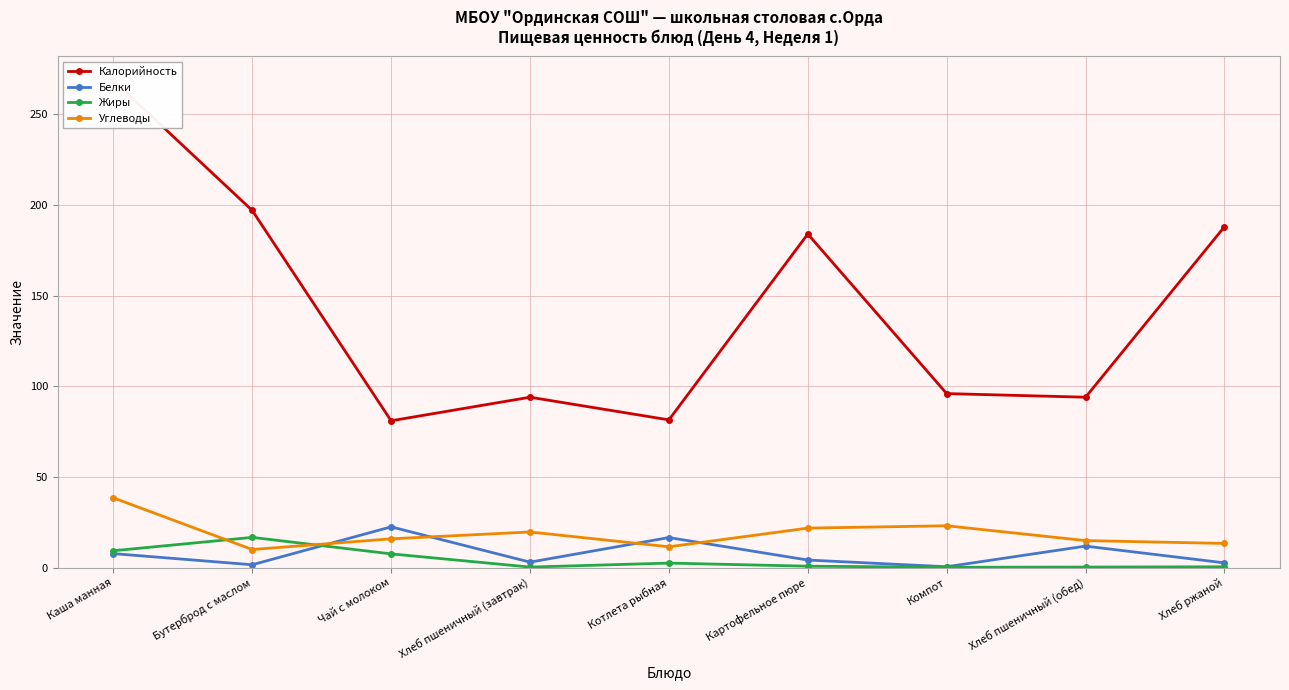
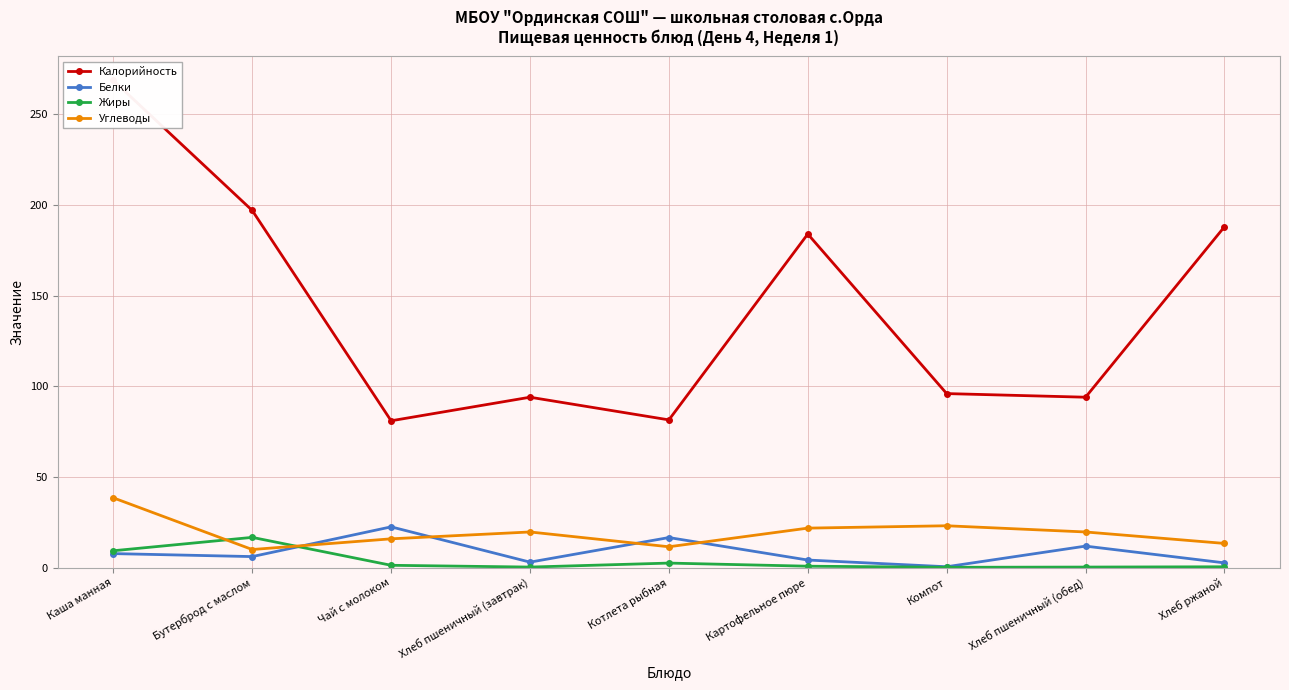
  {
    "Калорийность": {
      "Бутерброд с маслом": 197,
      "Чай с молоком": 81,
      "Хлеб пшеничный (завтрак)": 94,
      "Котлета рыбная": 82,
      "Картофельное пюре": 184,
      "Компот": 96,
      "Хлеб пшеничный (обед)": 94,
      "Хлеб ржаной": 188
    },
    "Белки": {
      "Каша манная": 8,
-     "Бутерброд с маслом": 2,
+     "Бутерброд с маслом": 6,
      "Чай с молоком": 23,
      "Хлеб пшеничный (завтрак)": 3,
      "Котлета рыбная": 17,
      "Картофельное пюре": 4,
      "Хлеб пшеничный (обед)": 12,
      "Хлеб ржаной": 3
    },
    "Жиры": {
      "Каша манная": 9,
      "Бутерброд с маслом": 17,
-     "Чай с молоком": 8,
+     "Чай с молоком": 1,
      "Хлеб пшеничный (завтрак)": 0,
      "Котлета рыбная": 3,
      "Картофельное пюре": 1,
      "Хлеб пшеничный (обед)": 0,
      "Хлеб ржаной": 0
    },
    "Углеводы": {
      "Каша манная": 39,
      "Бутерброд с маслом": 10,
      "Чай с молоком": 16,
      "Хлеб пшеничный (завтрак)": 20,
      "Котлета рыбная": 12,
      "Картофельное пюре": 22,
      "Компот": 23,
-     "Хлеб пшеничный (обед)": 15,
+     "Хлеб пшеничный (обед)": 20,
      "Хлеб ржаной": 13
    }
  }
